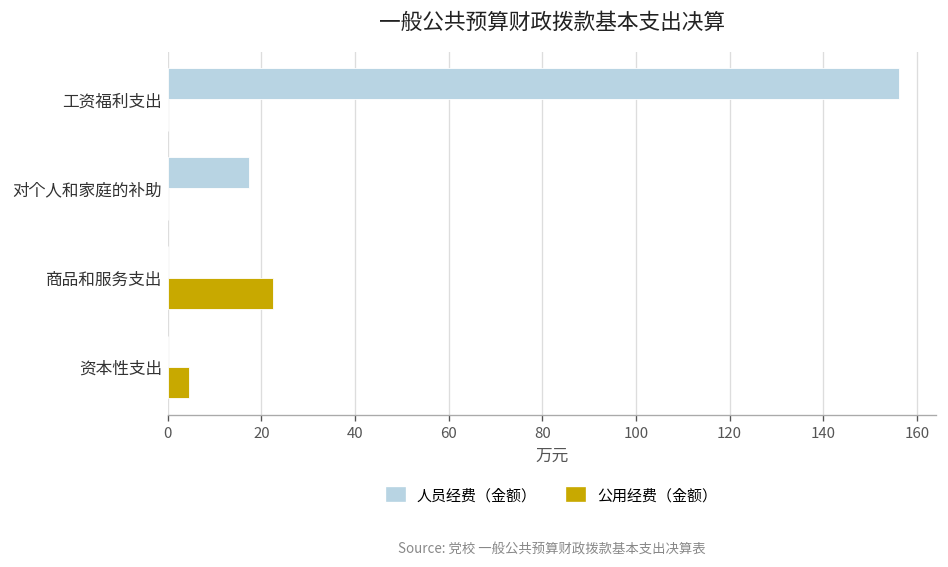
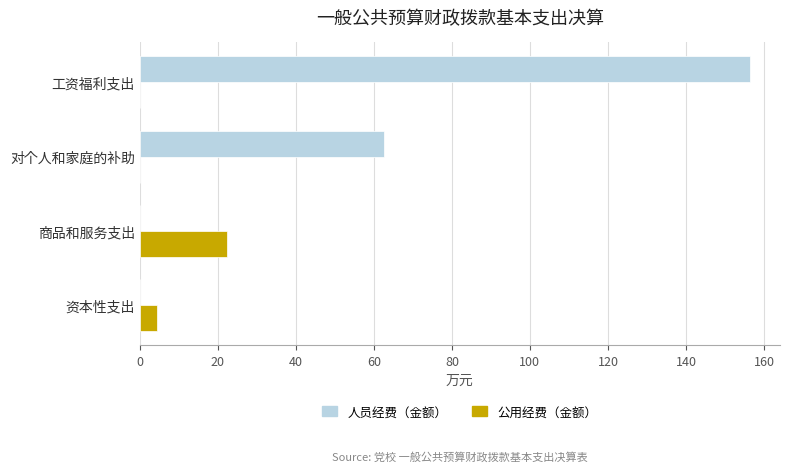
  {
    "人员经费（金额）": {
      "工资福利支出": 156,
-     "对个人和家庭的补助": 17,
+     "对个人和家庭的补助": 63,
      "商品和服务支出": 0,
      "资本性支出": 0
    },
    "公用经费（金额）": {
      "工资福利支出": 0,
      "对个人和家庭的补助": 0,
      "商品和服务支出": 22,
      "资本性支出": 5
    }
  }
